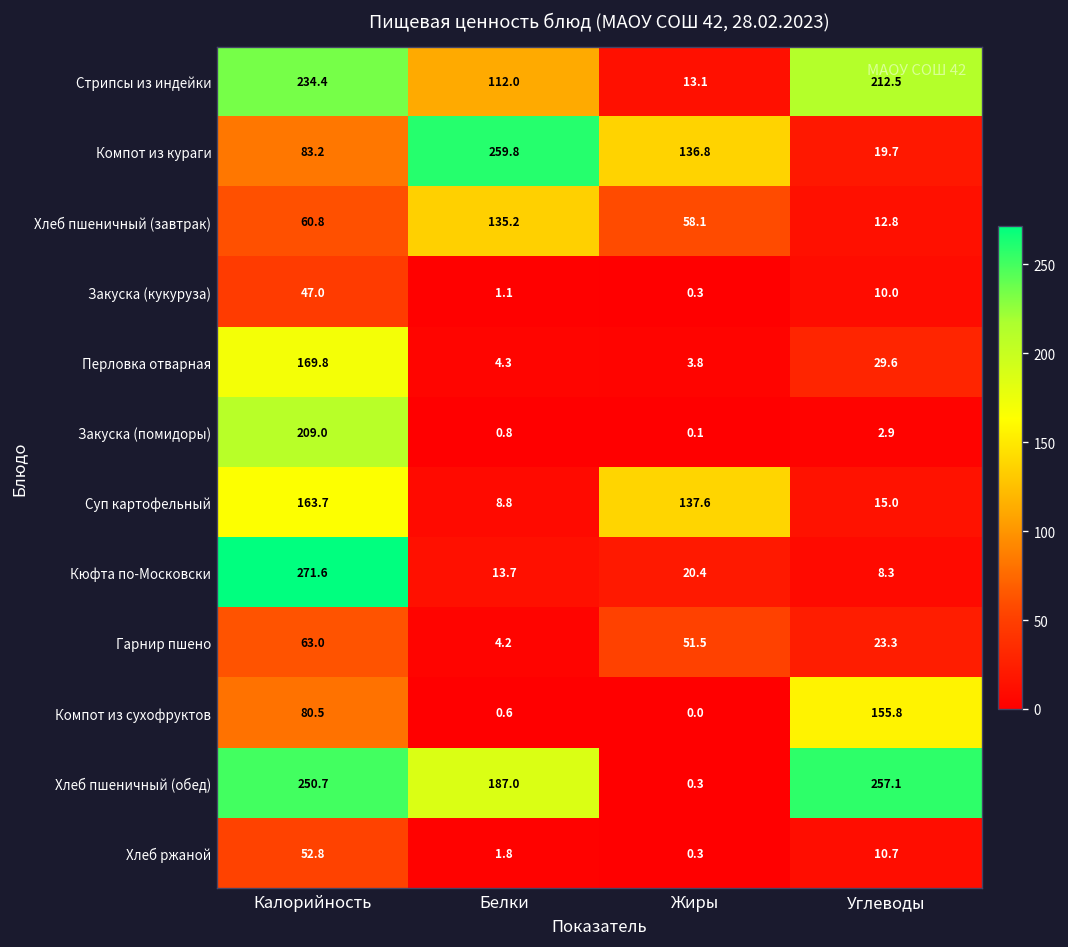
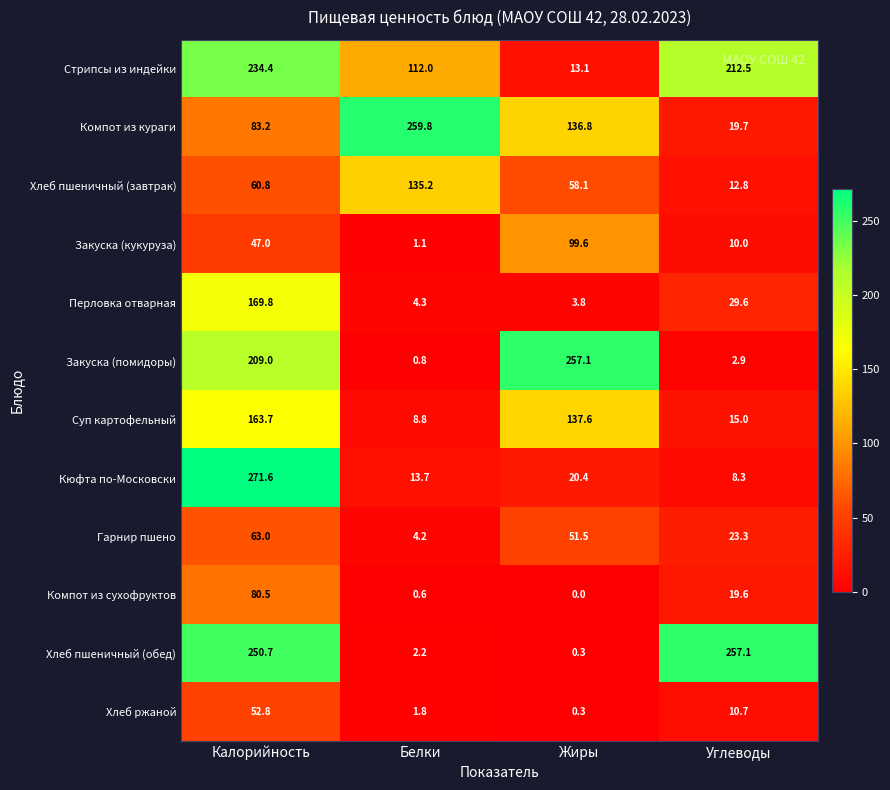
  {
    "Стрипсы из индейки": {
      "Калорийность": 234.4,
      "Белки": 112.0,
      "Жиры": 13.1,
      "Углеводы": 42
    },
    "Компот из кураги": {
      "Калорийность": 83.2,
      "Белки": 259.8,
      "Жиры": 136.8,
      "Углеводы": 19.7
    },
    "Хлеб пшеничный (завтрак)": {
      "Калорийность": 60.8,
      "Белки": 135.2,
      "Жиры": 58.1,
      "Углеводы": 12.8
    },
    "Закуска (кукуруза)": {
      "Калорийность": 47.0,
      "Белки": 1.1,
-     "Жиры": 0.3,
+     "Жиры": 99.6,
      "Углеводы": 10.0
    },
    "Перловка отварная": {
      "Калорийность": 169.8,
      "Белки": 4.3,
      "Жиры": 3.8,
      "Углеводы": 29.6
    },
    "Закуска (помидоры)": {
      "Калорийность": 209.0,
      "Белки": 0.8,
-     "Жиры": 0.1,
+     "Жиры": 257.1,
      "Углеводы": 2.9
    },
    "Суп картофельный": {
      "Калорийность": 163.7,
      "Белки": 8.8,
      "Жиры": 137.6,
      "Углеводы": 15.0
    },
    "Кюфта по-Московски": {
      "Калорийность": 271.6,
      "Белки": 13.7,
      "Жиры": 20.4,
      "Углеводы": 8.3
    },
    "Гарнир пшено": {
      "Калорийность": 63.0,
      "Белки": 4.2,
      "Жиры": 51.5,
      "Углеводы": 23.3
    },
    "Компот из сухофруктов": {
      "Калорийность": 80.5,
      "Белки": 0.6,
      "Жиры": 0.0,
-     "Углеводы": 155.8
+     "Углеводы": 19.6
    },
    "Хлеб пшеничный (обед)": {
      "Калорийность": 250.7,
-     "Белки": 187.0,
+     "Белки": 2.2,
      "Жиры": 0.3,
      "Углеводы": 257.1
    },
    "Хлеб ржаной": {
      "Калорийность": 52.8,
      "Белки": 1.8,
      "Жиры": 0.3,
      "Углеводы": 10.7
    }
  }
